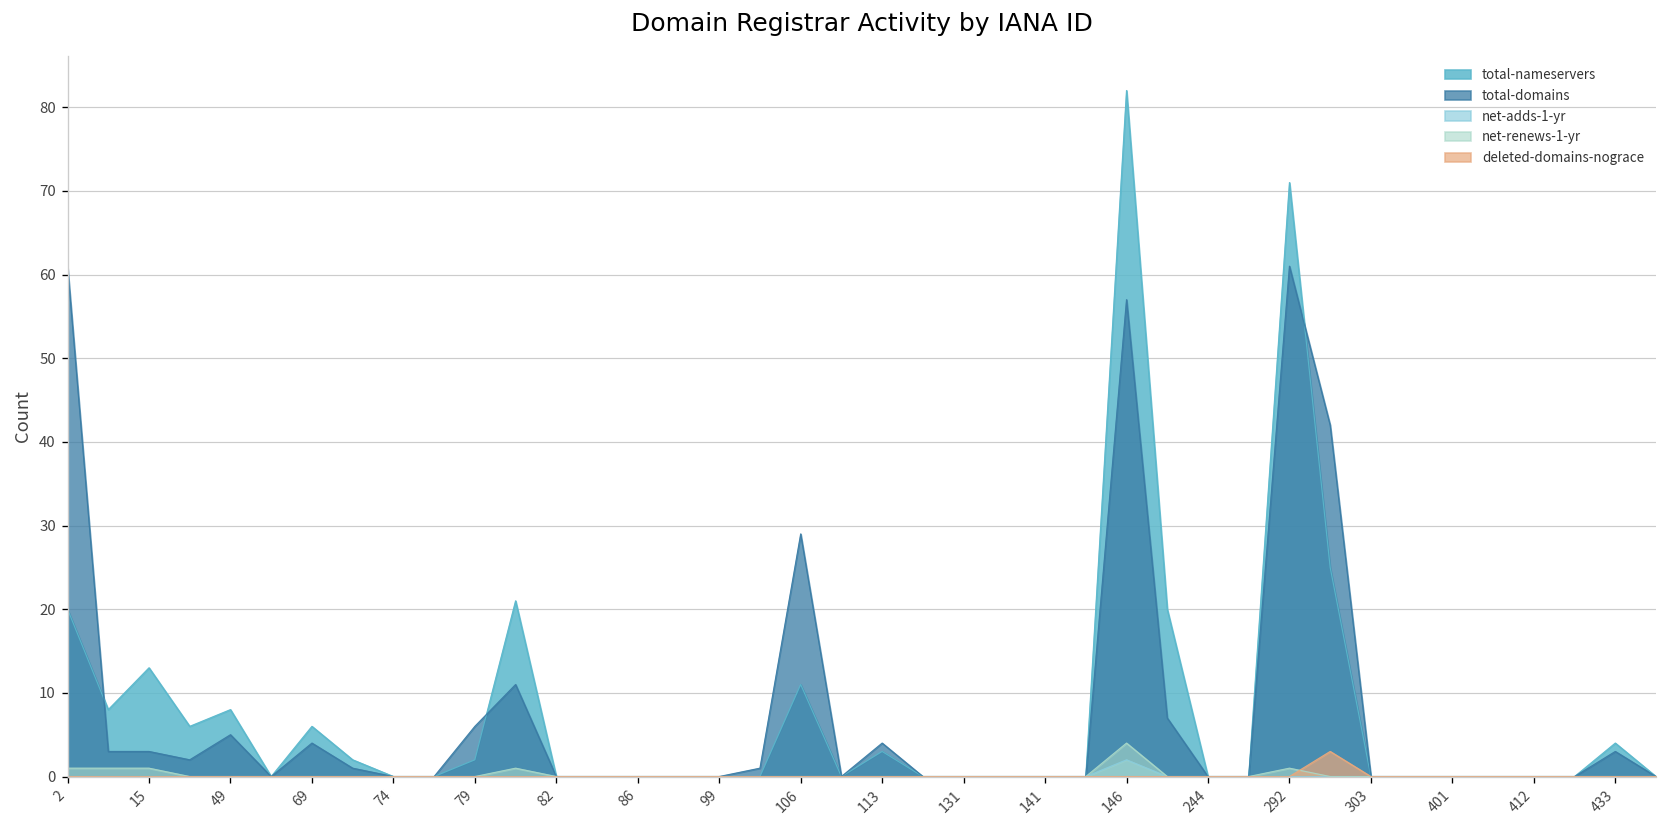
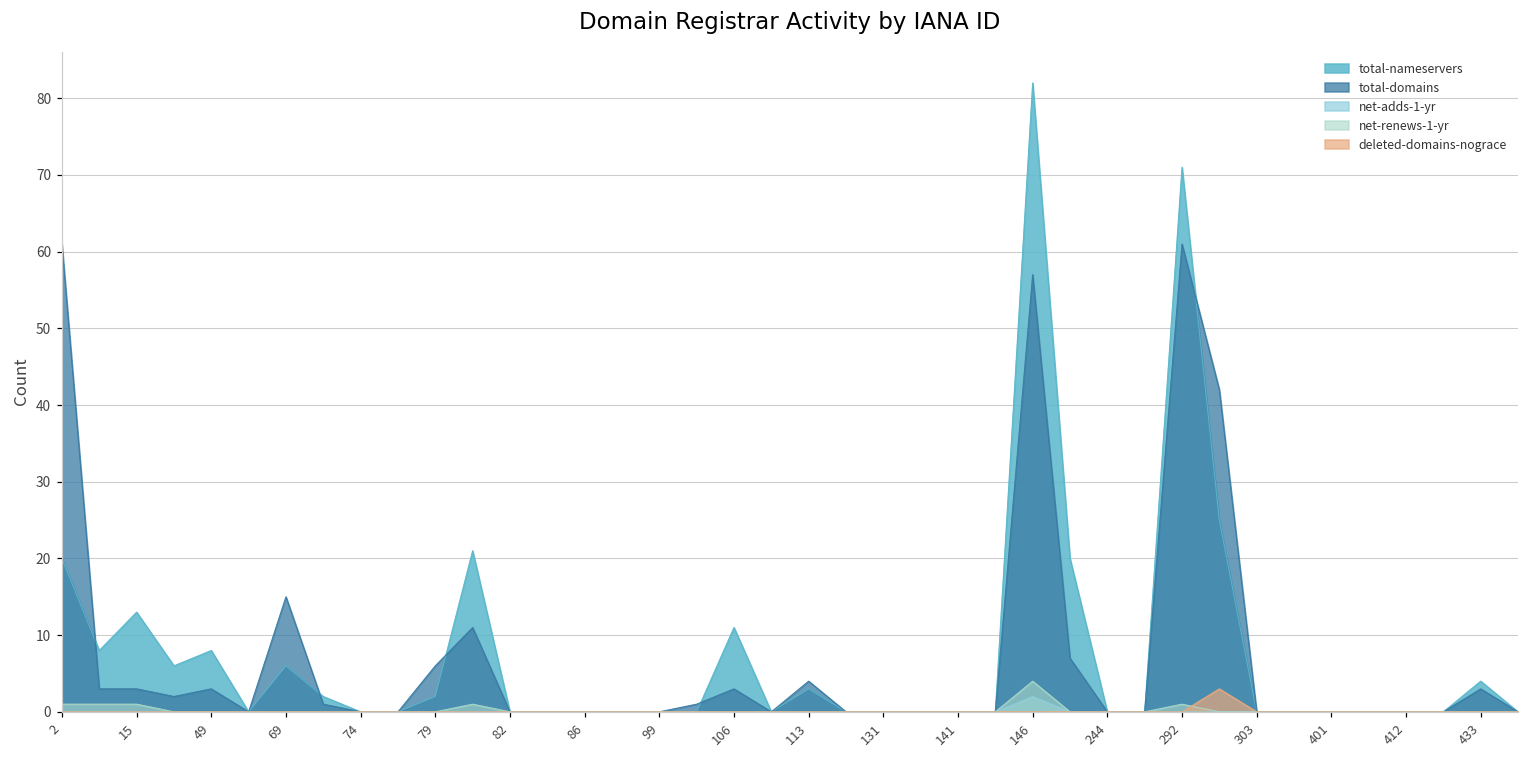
  {
    "total-domains": {
      "2": 61,
-     "49": 5,
-     "69": 4,
+     "49": 3,
+     "69": 15,
      "79": 6,
-     "106": 29,
+     "106": 3,
      "113": 4,
      "146": 57,
      "292": 61,
      "433": 3
    },
    "deleted-domains-nograce": {
      "146": 0
    }
  }
